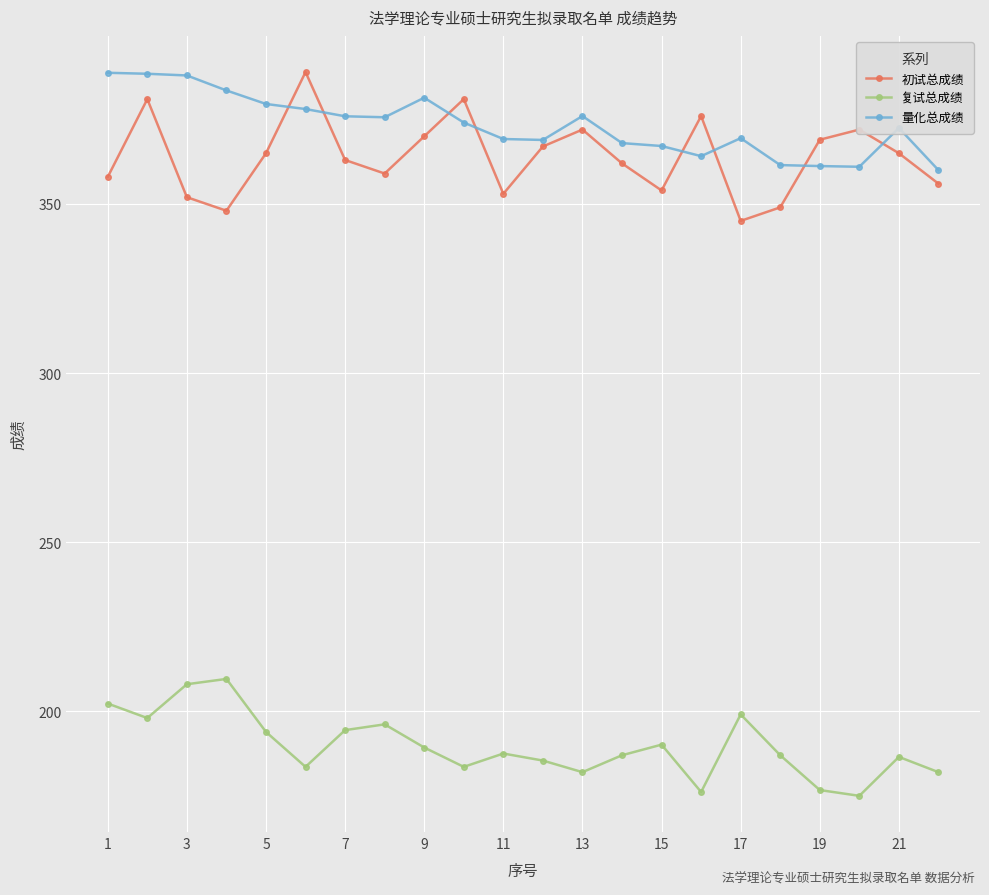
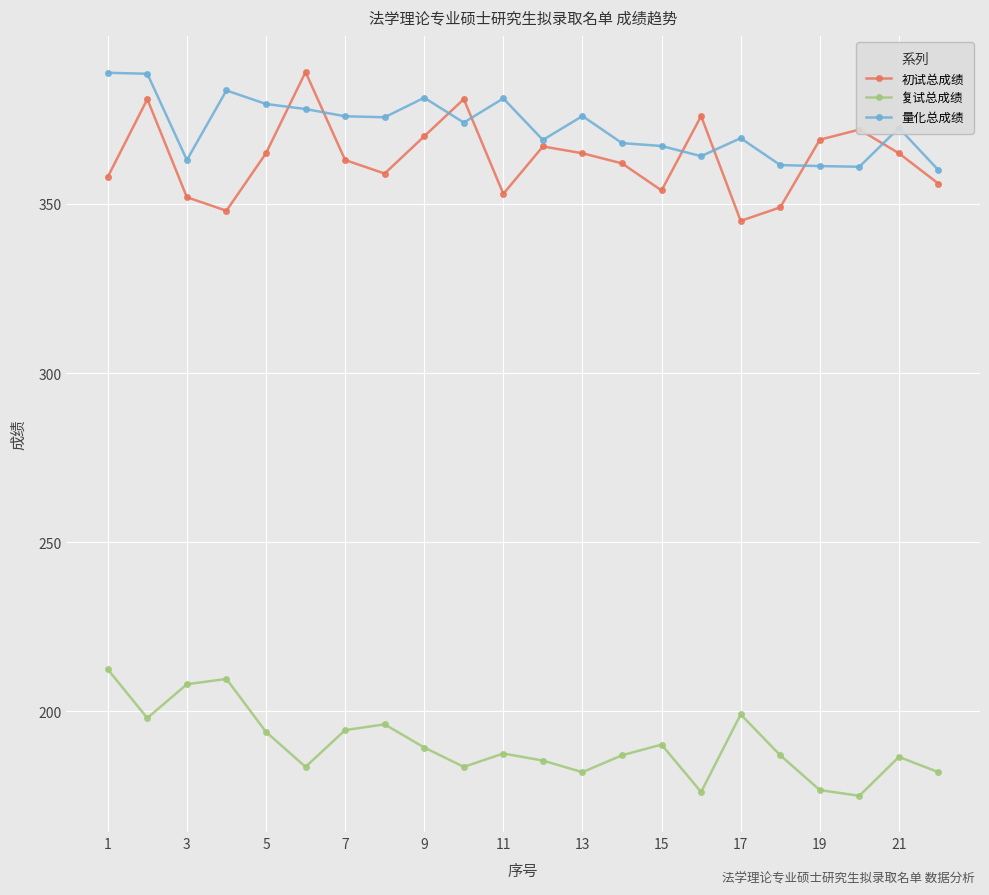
  {
    "初试总成绩": {
      "1": 358,
      "3": 352,
      "5": 365,
      "7": 363,
      "9": 370,
      "11": 353,
-     "13": 372,
+     "13": 365,
      "15": 354,
      "17": 345,
      "19": 369,
      "21": 365
    },
    "复试总成绩": {
-     "1": 202,
+     "1": 212,
      "3": 208,
      "5": 194,
      "7": 194,
      "9": 189,
      "11": 188,
      "13": 182,
      "15": 190,
      "17": 199,
      "19": 177,
      "21": 187
    },
    "量化总成绩": {
      "1": 389,
-     "3": 388,
+     "3": 363,
      "5": 380,
      "7": 376,
      "9": 381,
-     "11": 369,
+     "11": 381,
      "13": 376,
      "15": 367,
      "17": 369,
      "19": 361
    }
  }
